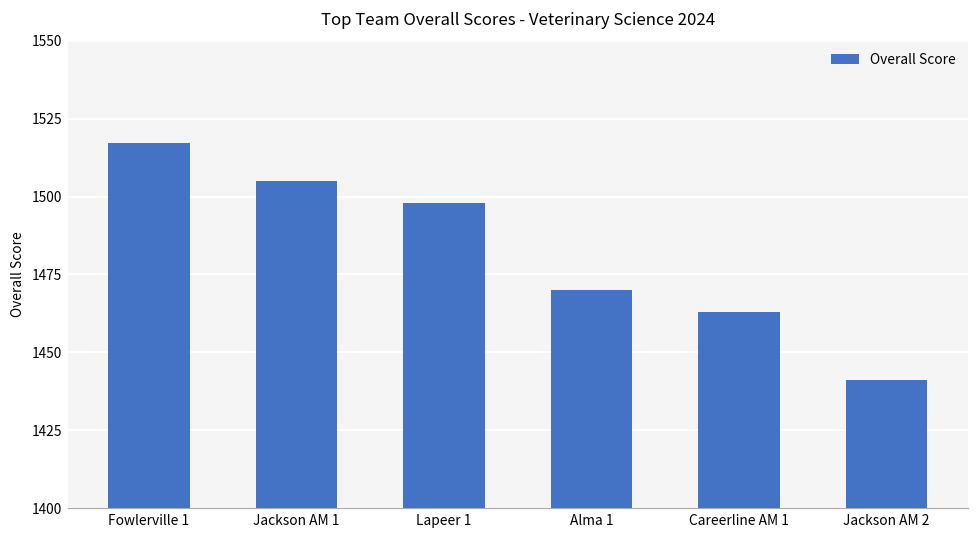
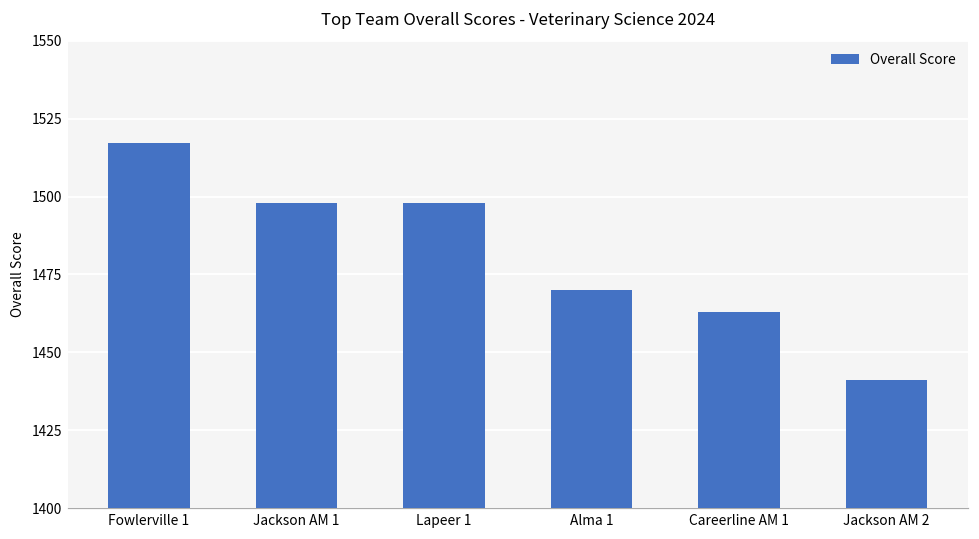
  {
    "Fowlerville 1": 1517,
-   "Jackson AM 1": 1505,
+   "Jackson AM 1": 1498,
    "Lapeer 1": 1498,
    "Alma 1": 1470,
    "Careerline AM 1": 1463,
    "Jackson AM 2": 1441
  }
